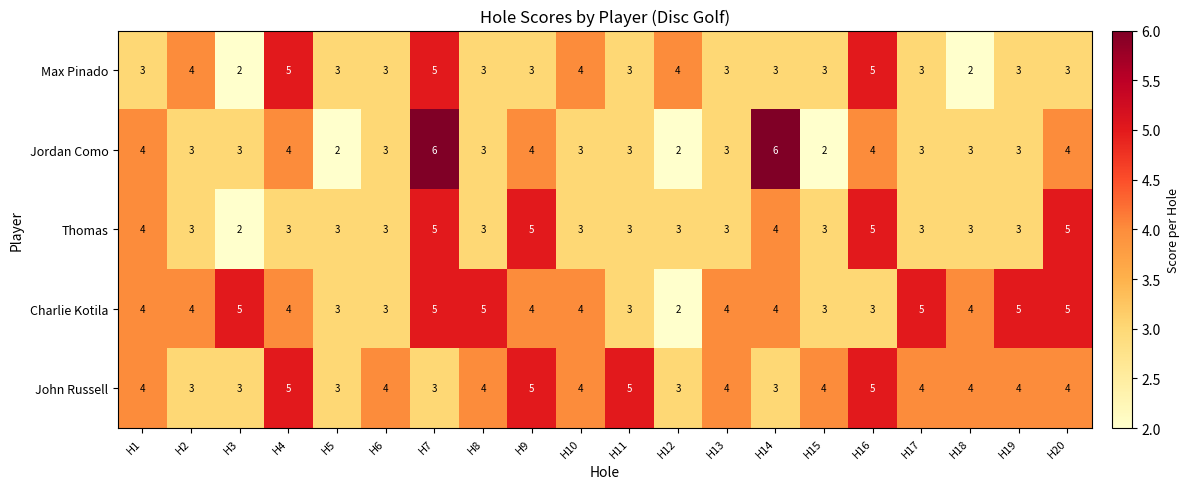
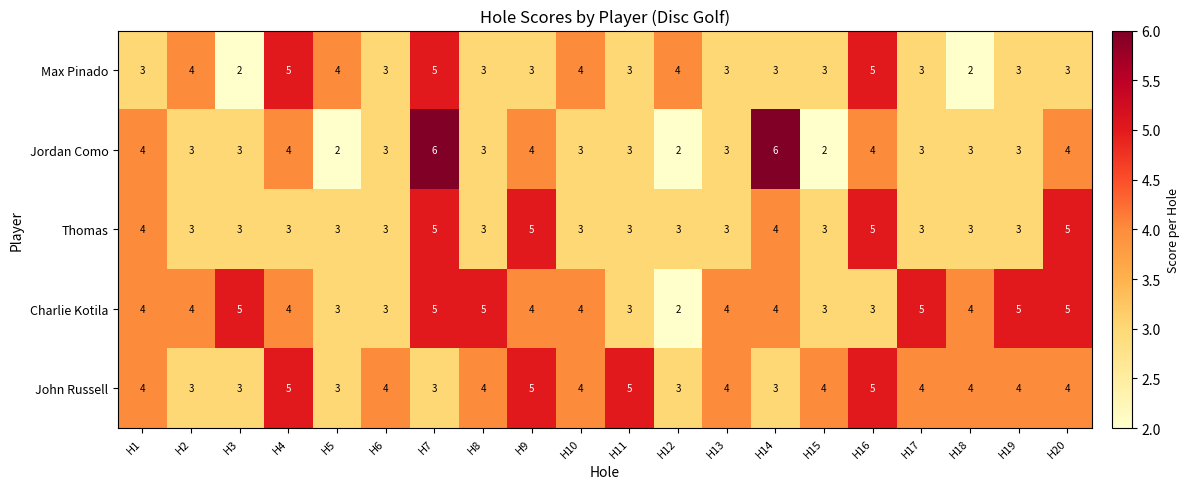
  {
    "Max Pinado": {
      "H1": 3,
      "H2": 4,
      "H3": 2,
      "H4": 5,
-     "H5": 3,
+     "H5": 4,
      "H6": 3,
      "H7": 5,
      "H8": 3,
      "H9": 3,
      "H10": 4,
      "H11": 3,
      "H12": 4,
      "H13": 3,
      "H14": 3,
      "H15": 3,
      "H16": 5,
      "H17": 3,
      "H18": 2,
      "H19": 3,
      "H20": 3
    },
    "Jordan Como": {
      "H1": 4,
      "H2": 3,
      "H3": 3,
      "H4": 4,
      "H5": 2,
      "H6": 3,
      "H7": 6,
      "H8": 3,
      "H9": 4,
      "H10": 3,
      "H11": 3,
      "H12": 2,
      "H13": 3,
      "H14": 6,
      "H15": 2,
      "H16": 4,
      "H17": 3,
      "H18": 3,
      "H19": 3,
      "H20": 4
    },
    "Thomas": {
      "H1": 4,
      "H2": 3,
-     "H3": 2,
+     "H3": 3,
      "H4": 3,
      "H5": 3,
      "H6": 3,
      "H7": 5,
      "H8": 3,
      "H9": 5,
      "H10": 3,
      "H11": 3,
      "H12": 3,
      "H13": 3,
      "H14": 4,
      "H15": 3,
      "H16": 5,
      "H17": 3,
      "H18": 3,
      "H19": 3,
      "H20": 5
    },
    "Charlie Kotila": {
      "H1": 4,
      "H2": 4,
      "H3": 5,
      "H4": 4,
      "H5": 3,
      "H6": 3,
      "H7": 5,
      "H8": 5,
      "H9": 4,
      "H10": 4,
      "H11": 3,
      "H12": 2,
      "H13": 4,
      "H14": 4,
      "H15": 3,
      "H16": 3,
      "H17": 5,
      "H18": 4,
      "H19": 5,
      "H20": 5
    },
    "John Russell": {
      "H1": 4,
      "H2": 3,
      "H3": 3,
      "H4": 5,
      "H5": 3,
      "H6": 4,
      "H7": 3,
      "H8": 4,
      "H9": 5,
      "H10": 4,
      "H11": 5,
      "H12": 3,
      "H13": 4,
      "H14": 3,
      "H15": 4,
      "H16": 5,
      "H17": 4,
      "H18": 4,
      "H19": 4,
      "H20": 4
    }
  }
